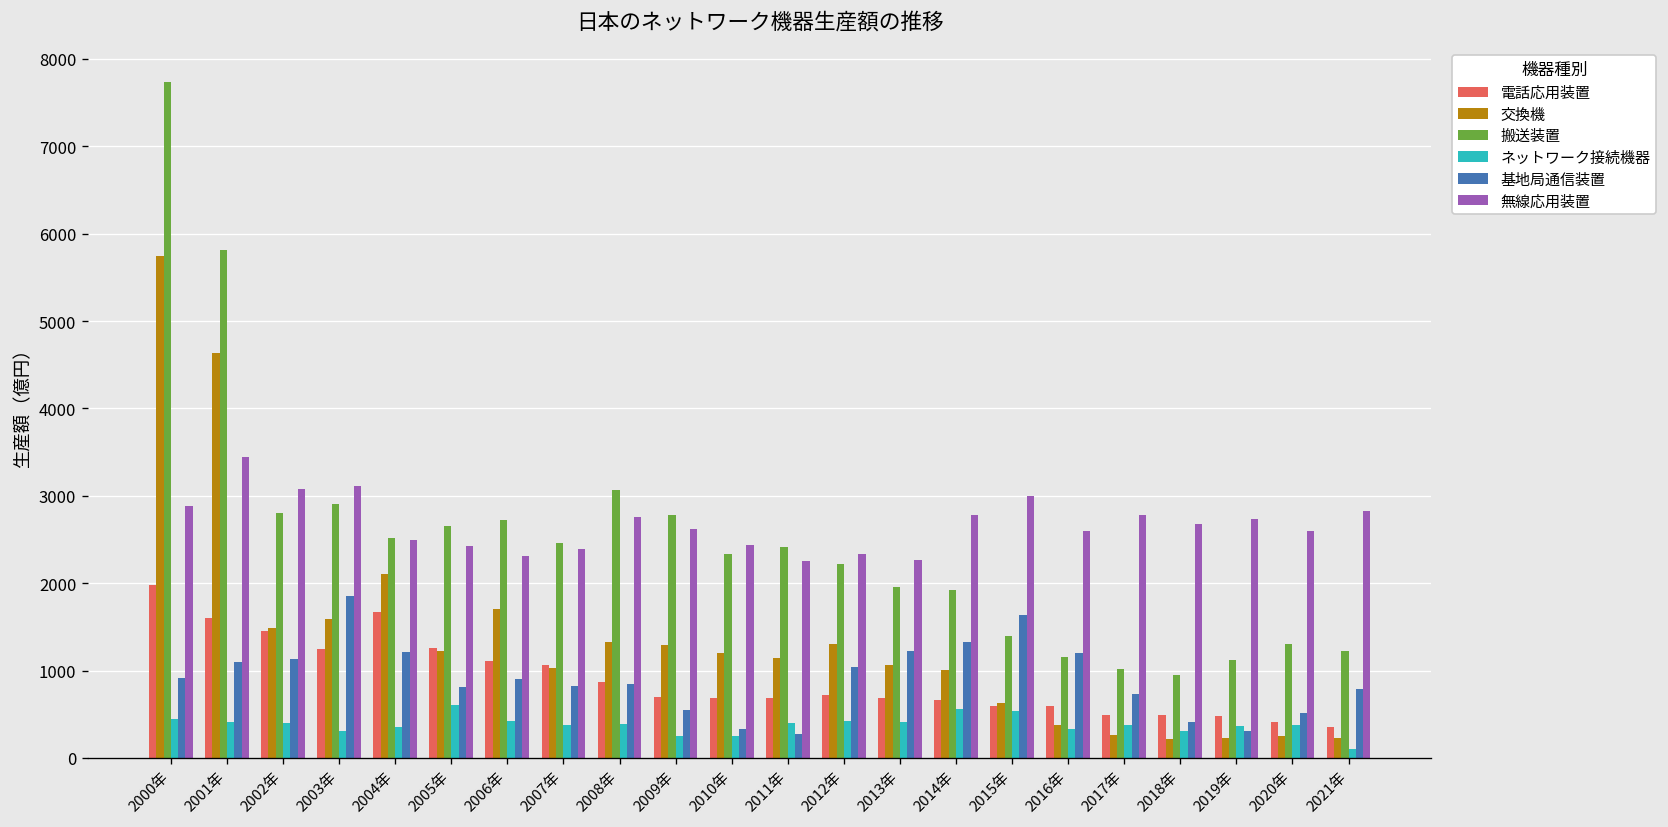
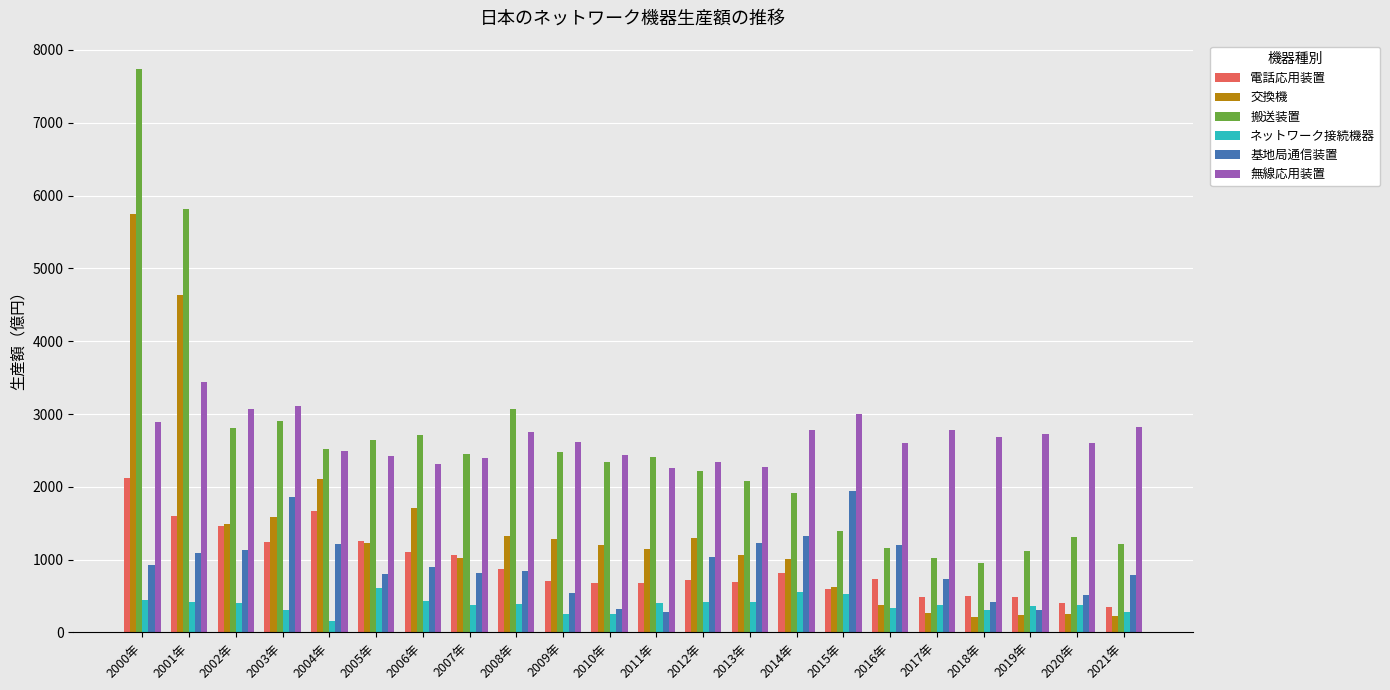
  {
    "電話応用装置": {
-     "2000年": 2000,
+     "2000年": 2100,
      "2001年": 1600,
      "2002年": 1500,
      "2003年": 1200,
      "2004年": 1700,
      "2005年": 1300,
      "2006年": 1100,
      "2007年": 1100,
      "2008年": 900,
      "2009年": 700,
      "2010年": 700,
      "2011年": 700,
      "2012年": 700,
      "2013年": 700,
-     "2014年": 700,
+     "2014年": 800,
      "2015年": 600,
-     "2016年": 600,
+     "2016年": 700,
      "2017年": 500,
      "2018年": 500,
      "2019年": 500,
      "2020年": 400,
      "2021年": 400
    },
    "交換機": {
      "2000年": 5700,
      "2001年": 4600,
      "2002年": 1500,
      "2003年": 1600,
      "2004年": 2100,
      "2005年": 1200,
      "2006年": 1700,
      "2007年": 1000,
      "2008年": 1300,
      "2009年": 1300,
      "2010年": 1200,
      "2011年": 1100,
      "2012年": 1300,
      "2013年": 1100,
      "2014年": 1000,
      "2015年": 600,
      "2016年": 400,
      "2017年": 300,
      "2018年": 200,
      "2019年": 200,
      "2020年": 300,
      "2021年": 200
    },
    "搬送装置": {
      "2000年": 7700,
      "2001年": 5800,
      "2002年": 2800,
      "2003年": 2900,
      "2004年": 2500,
      "2005年": 2600,
      "2006年": 2700,
      "2007年": 2500,
      "2008年": 3100,
-     "2009年": 2800,
+     "2009年": 2500,
      "2010年": 2300,
      "2011年": 2400,
      "2012年": 2200,
-     "2013年": 2000,
+     "2013年": 2100,
      "2014年": 1900,
      "2015年": 1400,
      "2016年": 1200,
      "2017年": 1000,
      "2018年": 900,
      "2019年": 1100,
      "2020年": 1300,
      "2021年": 1200
    },
    "ネットワーク接続機器": {
      "2000年": 400,
      "2001年": 400,
      "2002年": 400,
      "2003年": 300,
-     "2004年": 400,
+     "2004年": 200,
      "2005年": 600,
      "2006年": 400,
      "2007年": 400,
      "2008年": 400,
      "2009年": 200,
      "2010年": 200,
      "2011年": 400,
      "2012年": 400,
      "2013年": 400,
      "2014年": 600,
      "2015年": 500,
      "2016年": 300,
      "2017年": 400,
      "2018年": 300,
      "2019年": 400,
      "2020年": 400,
-     "2021年": 100
+     "2021年": 300
    },
    "基地局通信装置": {
      "2000年": 900,
      "2001年": 1100,
      "2002年": 1100,
      "2003年": 1900,
      "2004年": 1200,
      "2005年": 800,
      "2006年": 900,
      "2007年": 800,
      "2008年": 800,
      "2009年": 500,
      "2010年": 300,
      "2011年": 300,
      "2012年": 1000,
      "2013年": 1200,
      "2014年": 1300,
-     "2015年": 1600,
+     "2015年": 1900,
      "2016年": 1200,
      "2017年": 700,
      "2018年": 400,
      "2019年": 300,
      "2020年": 500,
      "2021年": 800
    },
    "無線応用装置": {
      "2000年": 2900,
      "2001年": 3400,
      "2002年": 3100,
      "2003年": 3100,
      "2004年": 2500,
      "2005年": 2400,
      "2006年": 2300,
      "2007年": 2400,
      "2008年": 2800,
      "2009年": 2600,
      "2010年": 2400,
      "2011年": 2300,
      "2012年": 2300,
      "2013年": 2300,
      "2014年": 2800,
      "2015年": 3000,
      "2016年": 2600,
      "2017年": 2800,
      "2018年": 2700,
      "2019年": 2700,
      "2020年": 2600,
      "2021年": 2800
    }
  }
